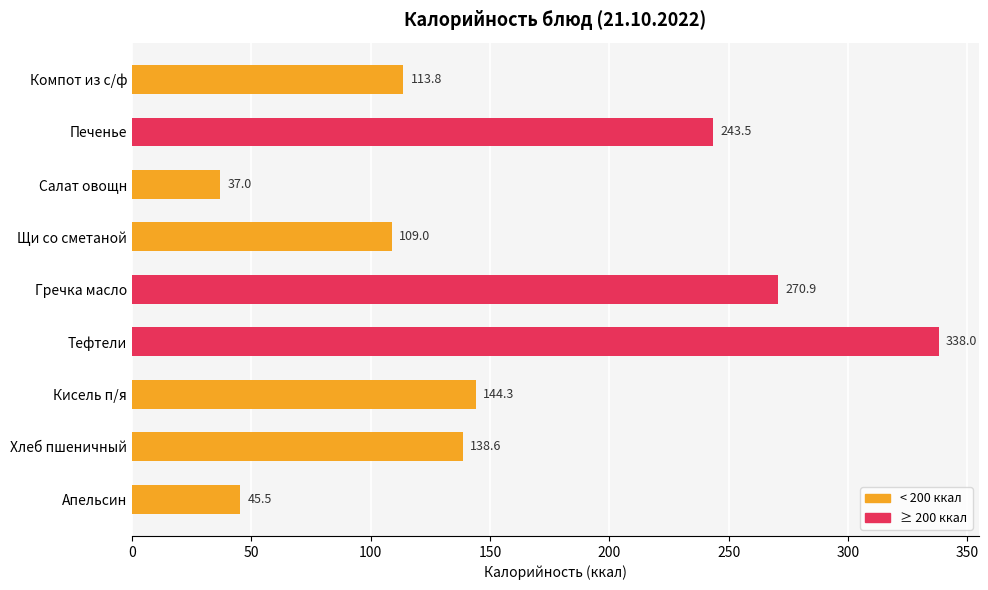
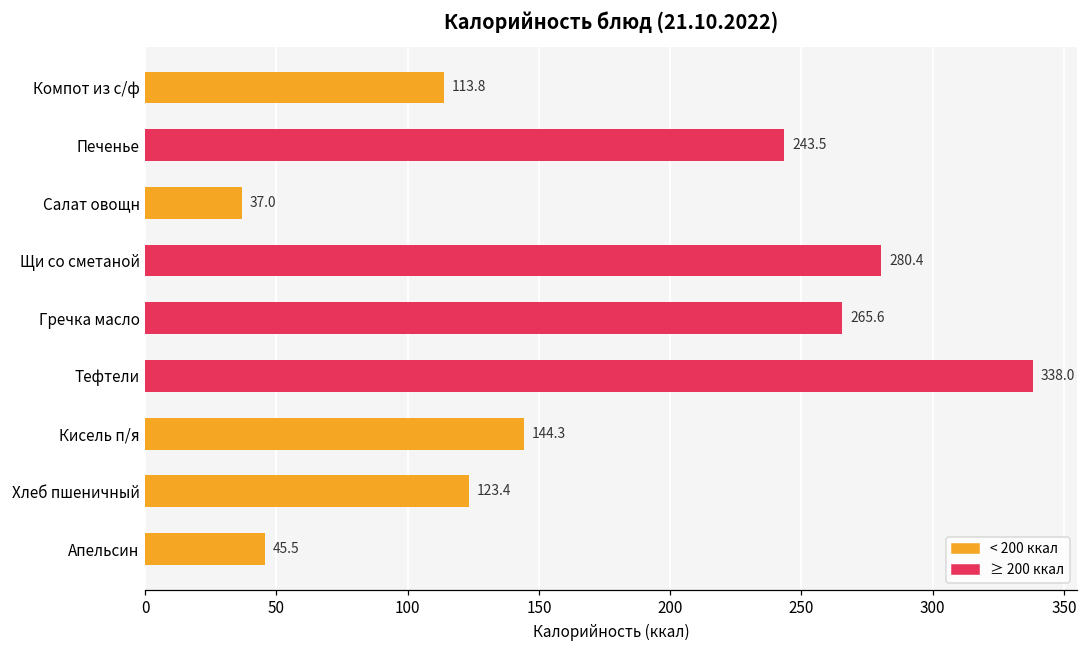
  {
    "Компот из с/ф": 113.8,
    "Печенье": 243.5,
    "Салат овощн": 37.0,
-   "Щи со сметаной": 109.0,
-   "Гречка масло": 270.9,
+   "Щи со сметаной": 280.4,
+   "Гречка масло": 265.6,
    "Тефтели": 338.0,
    "Кисель п/я": 144.3,
-   "Хлеб пшеничный": 138.6,
+   "Хлеб пшеничный": 123.4,
    "Апельсин": 45.5
  }
